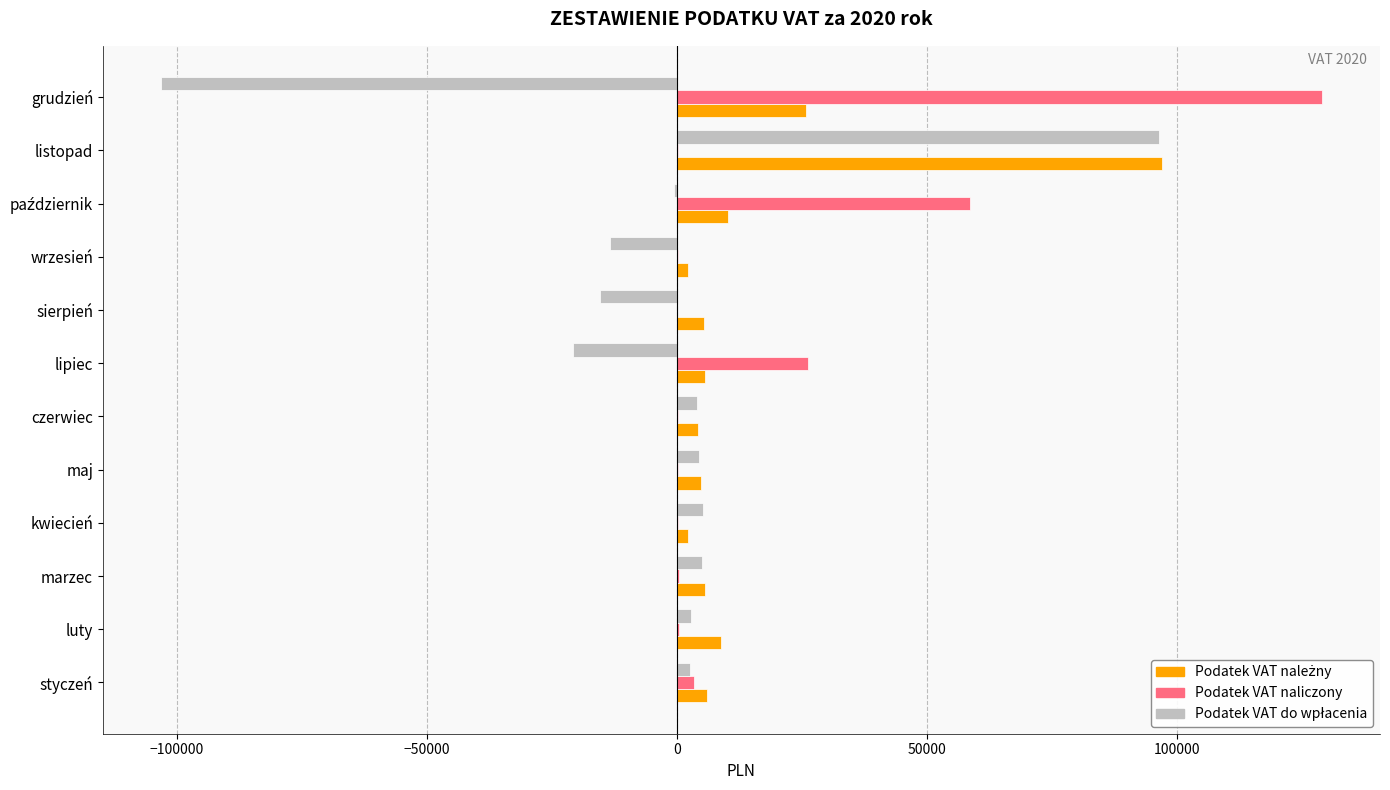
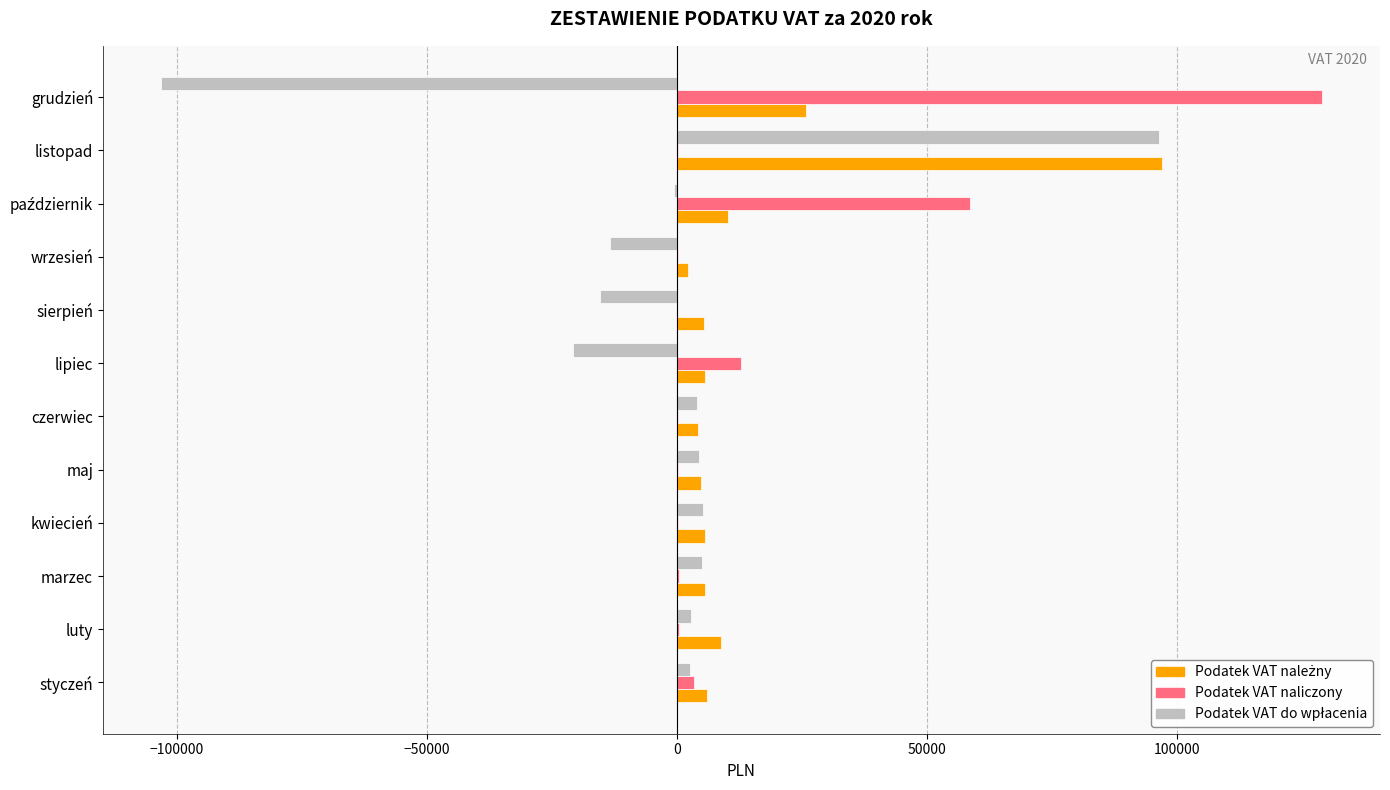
  {
    "Podatek VAT należny": {
      "grudzień": 26000,
      "listopad": 97000,
      "październik": 10000,
      "wrzesień": 2000,
      "sierpień": 5000,
      "lipiec": 6000,
      "czerwiec": 4000,
      "maj": 5000,
-     "kwiecień": 2000,
+     "kwiecień": 6000,
      "marzec": 6000,
      "luty": 9000,
      "styczeń": 6000
    },
    "Podatek VAT naliczony": {
      "grudzień": 129000,
      "październik": 59000,
-     "lipiec": 26000,
+     "lipiec": 13000,
      "marzec": 1000,
      "styczeń": 3000
    },
    "Podatek VAT do wpłacenia": {
      "grudzień": -103000,
      "listopad": 96000,
      "wrzesień": -13000,
      "sierpień": -15000,
      "lipiec": -21000,
      "czerwiec": 4000,
      "maj": 5000,
      "kwiecień": 5000,
      "marzec": 5000,
      "luty": 3000,
      "styczeń": 3000
    }
  }
